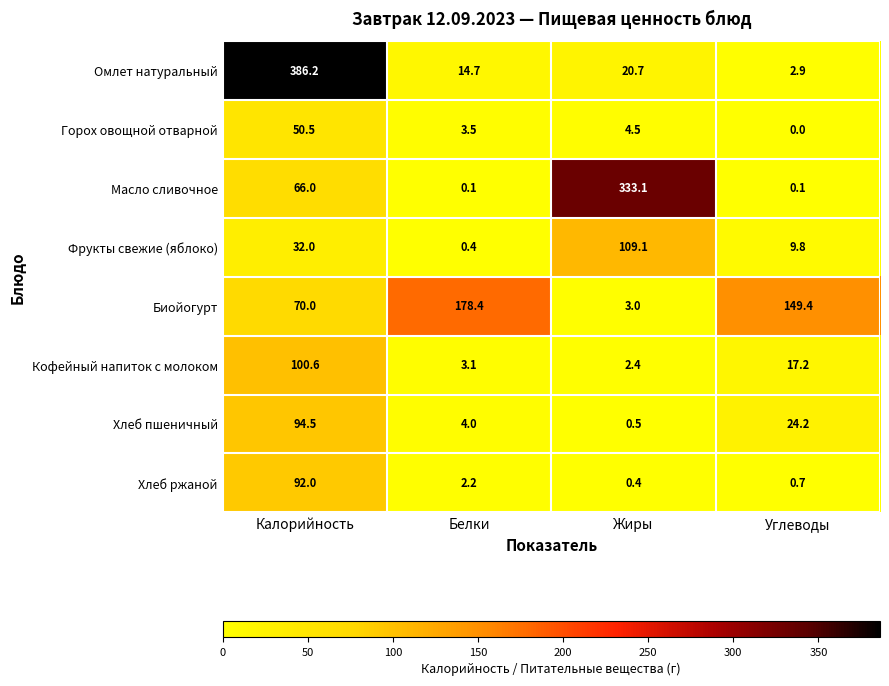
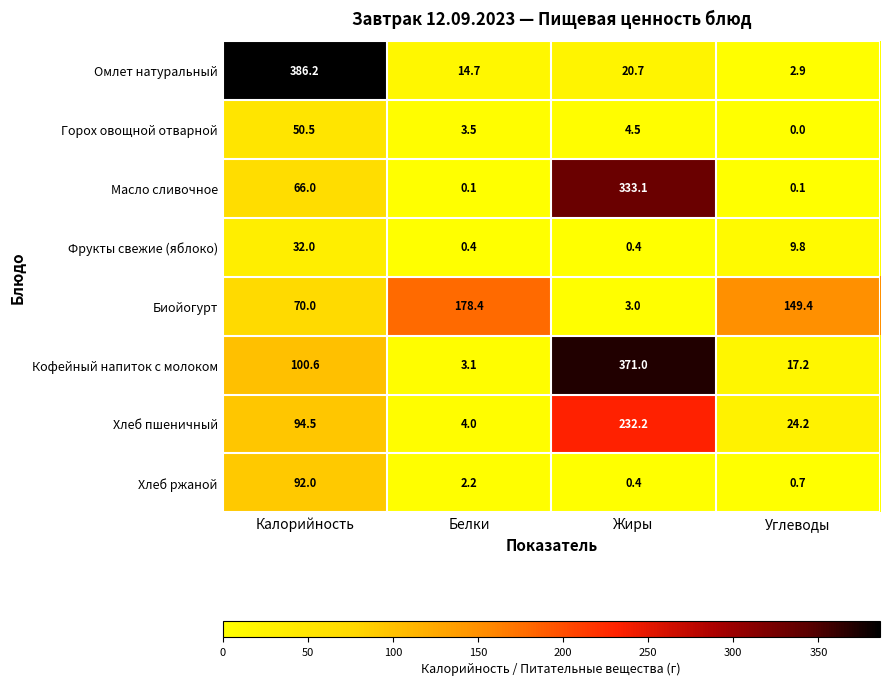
  {
    "Омлет натуральный": {
      "Калорийность": 386.2,
      "Белки": 14.7,
      "Жиры": 20.7,
      "Углеводы": 2.9
    },
    "Горох овощной отварной": {
      "Калорийность": 50.5,
      "Белки": 3.5,
      "Жиры": 4.5,
      "Углеводы": 0.0
    },
    "Масло сливочное": {
      "Калорийность": 66.0,
      "Белки": 0.1,
      "Жиры": 333.1,
      "Углеводы": 0.1
    },
    "Фрукты свежие (яблоко)": {
      "Калорийность": 32.0,
      "Белки": 0.4,
-     "Жиры": 109.1,
+     "Жиры": 0.4,
      "Углеводы": 9.8
    },
    "Биойогурт": {
      "Калорийность": 70.0,
      "Белки": 178.4,
      "Жиры": 3.0,
      "Углеводы": 149.4
    },
    "Кофейный напиток с молоком": {
      "Калорийность": 100.6,
      "Белки": 3.1,
-     "Жиры": 2.4,
+     "Жиры": 371.0,
      "Углеводы": 17.2
    },
    "Хлеб пшеничный": {
      "Калорийность": 94.5,
      "Белки": 4.0,
-     "Жиры": 0.5,
+     "Жиры": 232.2,
      "Углеводы": 24.2
    },
    "Хлеб ржаной": {
      "Калорийность": 92.0,
      "Белки": 2.2,
      "Жиры": 0.4,
      "Углеводы": 0.7
    }
  }
